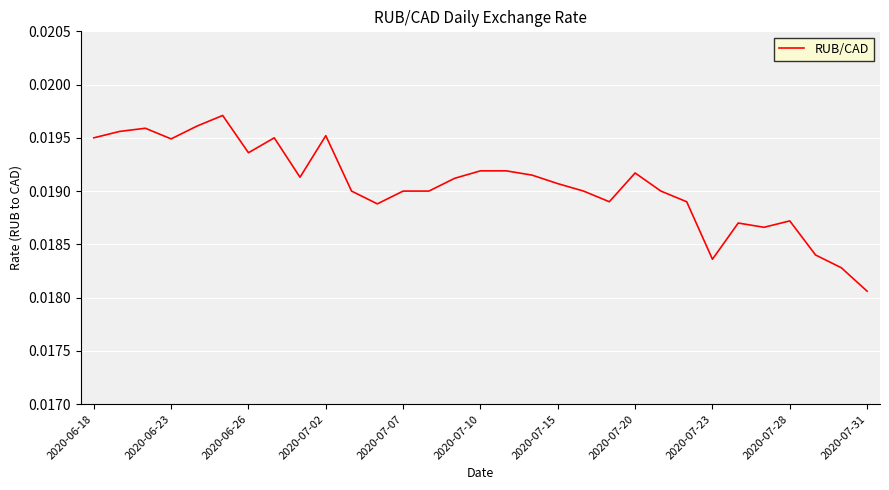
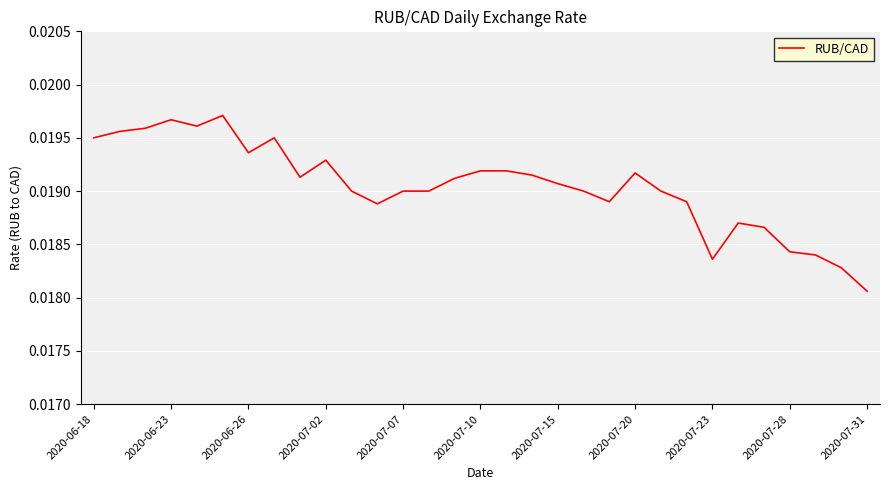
  {
    "2020-06-18": 0.01950,
-   "2020-06-23": 0.01949,
+   "2020-06-23": 0.01967,
    "2020-06-26": 0.01936,
-   "2020-07-02": 0.01952,
+   "2020-07-02": 0.01929,
    "2020-07-07": 0.01900,
    "2020-07-10": 0.01919,
    "2020-07-15": 0.01907,
    "2020-07-20": 0.01917,
    "2020-07-23": 0.01836,
-   "2020-07-28": 0.01872,
+   "2020-07-28": 0.01843,
    "2020-07-31": 0.01806
  }
